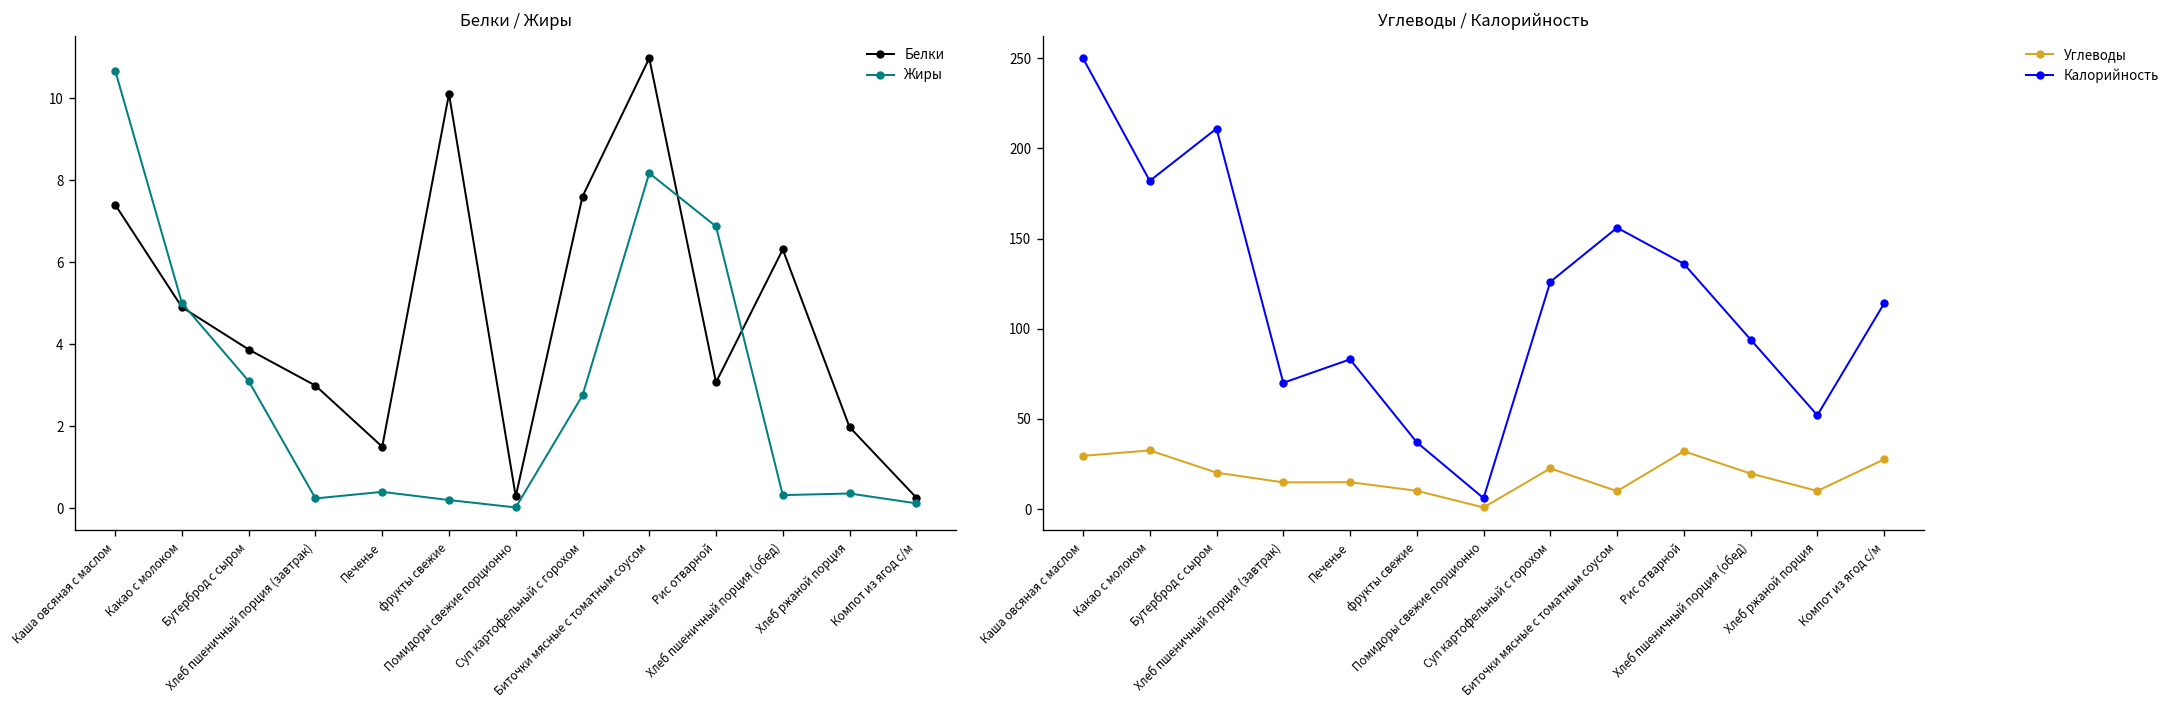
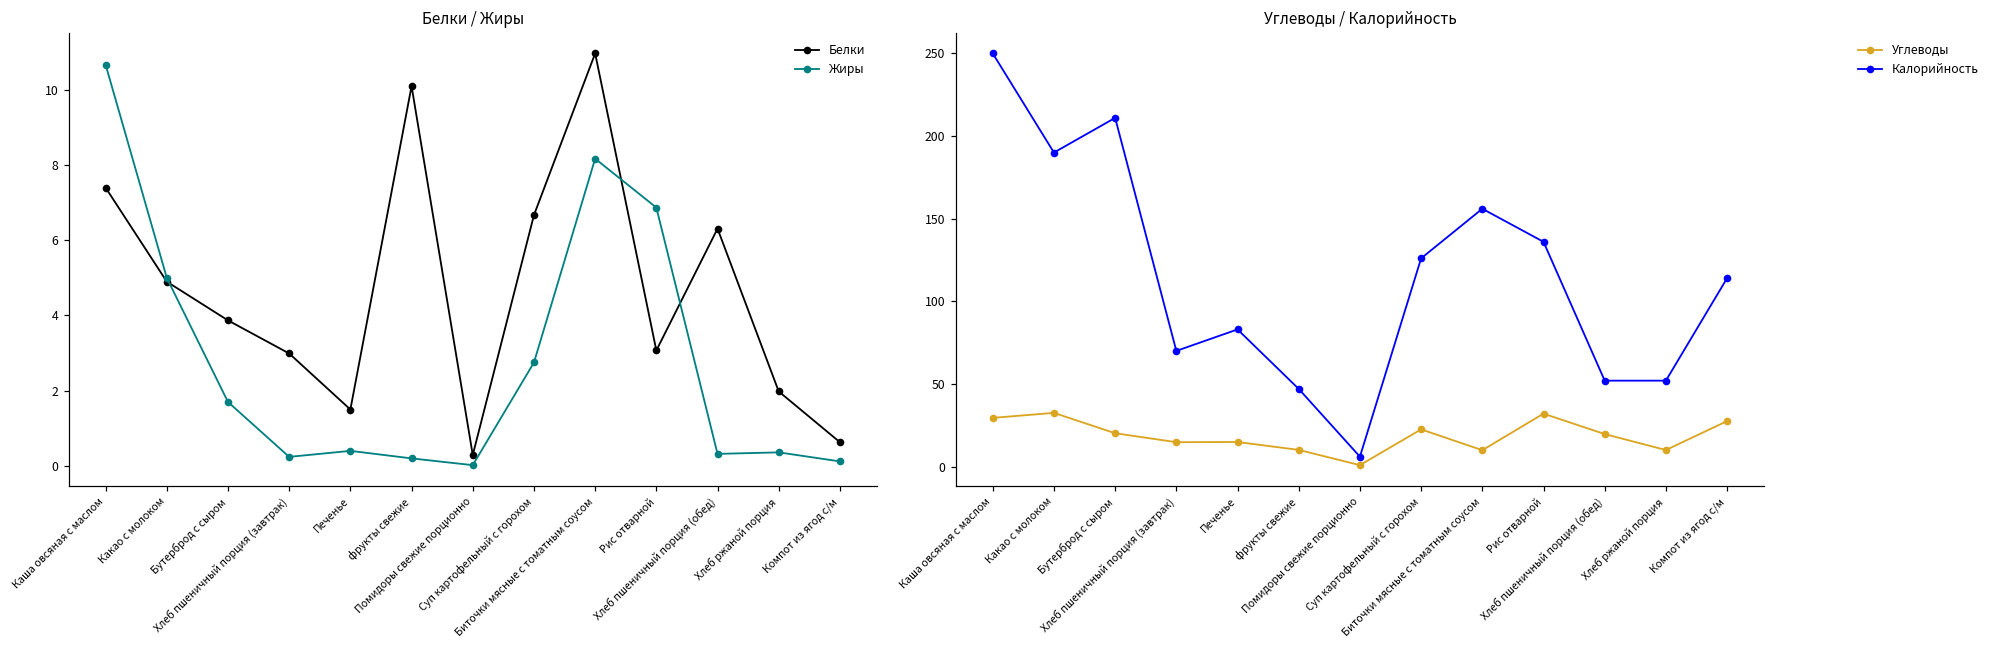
  {
    "Белки / Жиры": {
      "Белки": {
        "Каша овсяная с маслом": 7.4,
        "Какао с молоком": 4.9,
        "Бутерброд с сыром": 3.9,
        "Хлеб пшеничный порция (завтрак)": 3.0,
        "Печенье": 1.5,
        "фрукты свежие": 10.1,
        "Помидоры свежие порционно": 0.3,
-       "Суп картофельный с горохом": 7.6,
+       "Суп картофельный с горохом": 6.7,
        "Биточки мясные с томатным соусом": 11.0,
        "Рис отварной": 3.1,
        "Хлеб пшеничный порция (обед)": 6.3,
        "Хлеб ржаной порция": 2.0,
-       "Компот из ягод с/м": 0.3
+       "Компот из ягод с/м": 0.6
      },
      "Жиры": {
        "Каша овсяная с маслом": 10.7,
        "Какао с молоком": 5.0,
-       "Бутерброд с сыром": 3.1,
+       "Бутерброд с сыром": 1.7,
        "Хлеб пшеничный порция (завтрак)": 0.2,
        "Печенье": 0.4,
        "фрукты свежие": 0.2,
        "Помидоры свежие порционно": 0.0,
        "Суп картофельный с горохом": 2.8,
        "Биточки мясные с томатным соусом": 8.2,
        "Рис отварной": 6.9,
        "Хлеб пшеничный порция (обед)": 0.3,
        "Хлеб ржаной порция": 0.4,
        "Компот из ягод с/м": 0.1
      }
    },
    "Углеводы / Калорийность": {
      "Углеводы": {
        "Каша овсяная с маслом": 29,
        "Какао с молоком": 33,
        "Бутерброд с сыром": 20,
        "Хлеб пшеничный порция (завтрак)": 15,
        "Печенье": 15,
        "фрукты свежие": 10,
        "Помидоры свежие порционно": 1,
        "Суп картофельный с горохом": 23,
        "Биточки мясные с томатным соусом": 10,
        "Рис отварной": 32,
        "Хлеб пшеничный порция (обед)": 20,
        "Хлеб ржаной порция": 10,
        "Компот из ягод с/м": 28
      },
      "Калорийность": {
        "Каша овсяная с маслом": 250,
-       "Какао с молоком": 182,
+       "Какао с молоком": 190,
        "Бутерброд с сыром": 211,
        "Хлеб пшеничный порция (завтрак)": 70,
        "Печенье": 83,
-       "фрукты свежие": 37,
+       "фрукты свежие": 47,
        "Помидоры свежие порционно": 6,
        "Суп картофельный с горохом": 126,
        "Биточки мясные с томатным соусом": 156,
        "Рис отварной": 136,
-       "Хлеб пшеничный порция (обед)": 94,
+       "Хлеб пшеничный порция (обед)": 52,
        "Хлеб ржаной порция": 52,
        "Компот из ягод с/м": 114
      }
    }
  }
